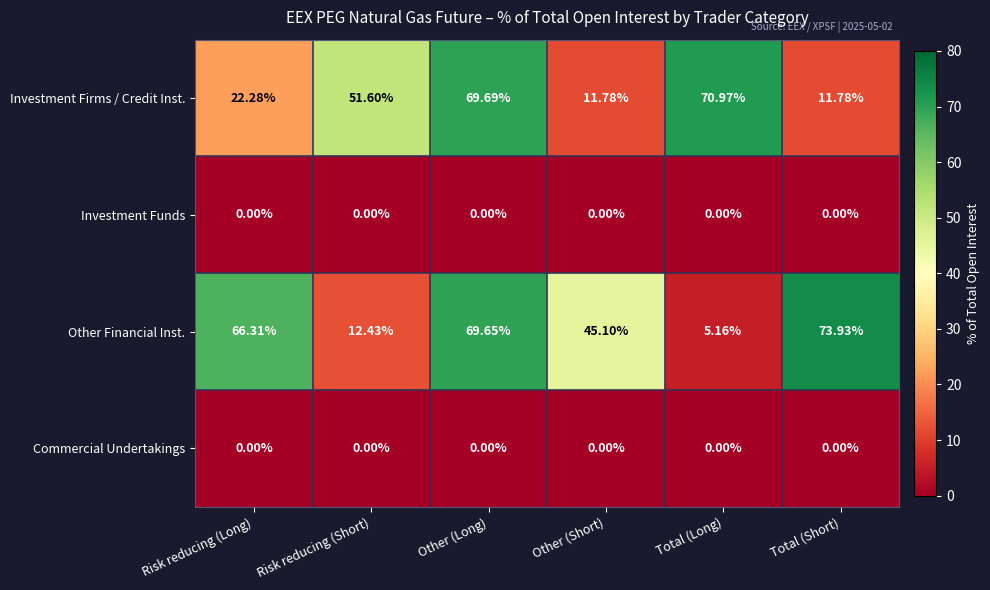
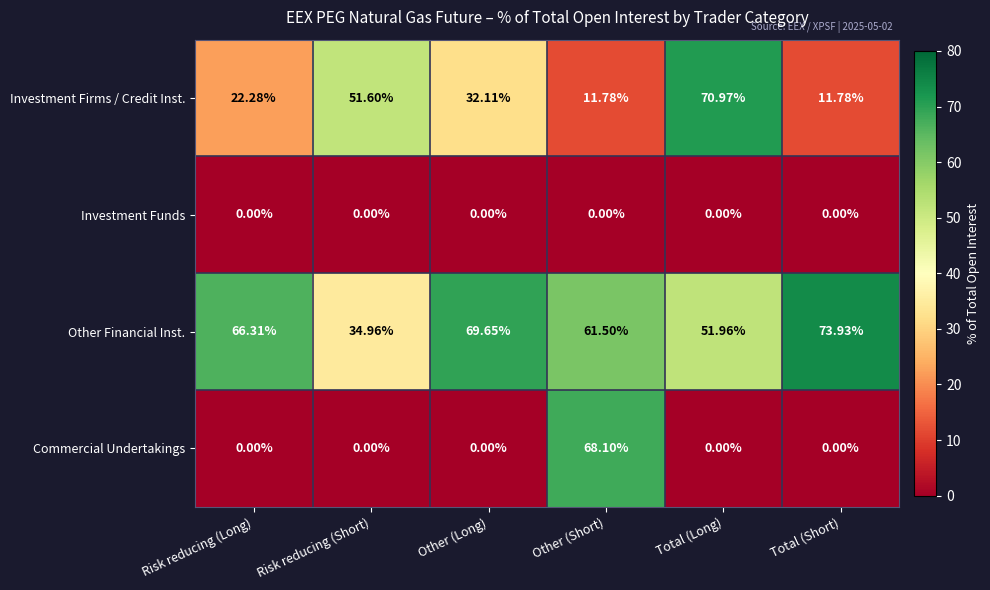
  {
    "Investment Firms / Credit Inst.": {
      "Risk reducing (Long)": "22.28%",
      "Risk reducing (Short)": "51.60%",
-     "Other (Long)": "69.69%",
+     "Other (Long)": "32.11%",
      "Other (Short)": "11.78%",
      "Total (Long)": "70.97%",
      "Total (Short)": "11.78%"
    },
    "Investment Funds": {
      "Risk reducing (Long)": "0.00%",
      "Risk reducing (Short)": "0.00%",
      "Other (Long)": "0.00%",
      "Other (Short)": "0.00%",
      "Total (Long)": "0.00%",
      "Total (Short)": "0.00%"
    },
    "Other Financial Inst.": {
      "Risk reducing (Long)": "66.31%",
-     "Risk reducing (Short)": "12.43%",
+     "Risk reducing (Short)": "34.96%",
      "Other (Long)": "69.65%",
-     "Other (Short)": "45.10%",
-     "Total (Long)": "5.16%",
+     "Other (Short)": "61.50%",
+     "Total (Long)": "51.96%",
      "Total (Short)": "73.93%"
    },
    "Commercial Undertakings": {
      "Risk reducing (Long)": "0.00%",
      "Risk reducing (Short)": "0.00%",
      "Other (Long)": "0.00%",
-     "Other (Short)": "0.00%",
+     "Other (Short)": "68.10%",
      "Total (Long)": "0.00%",
      "Total (Short)": "0.00%"
    }
  }
